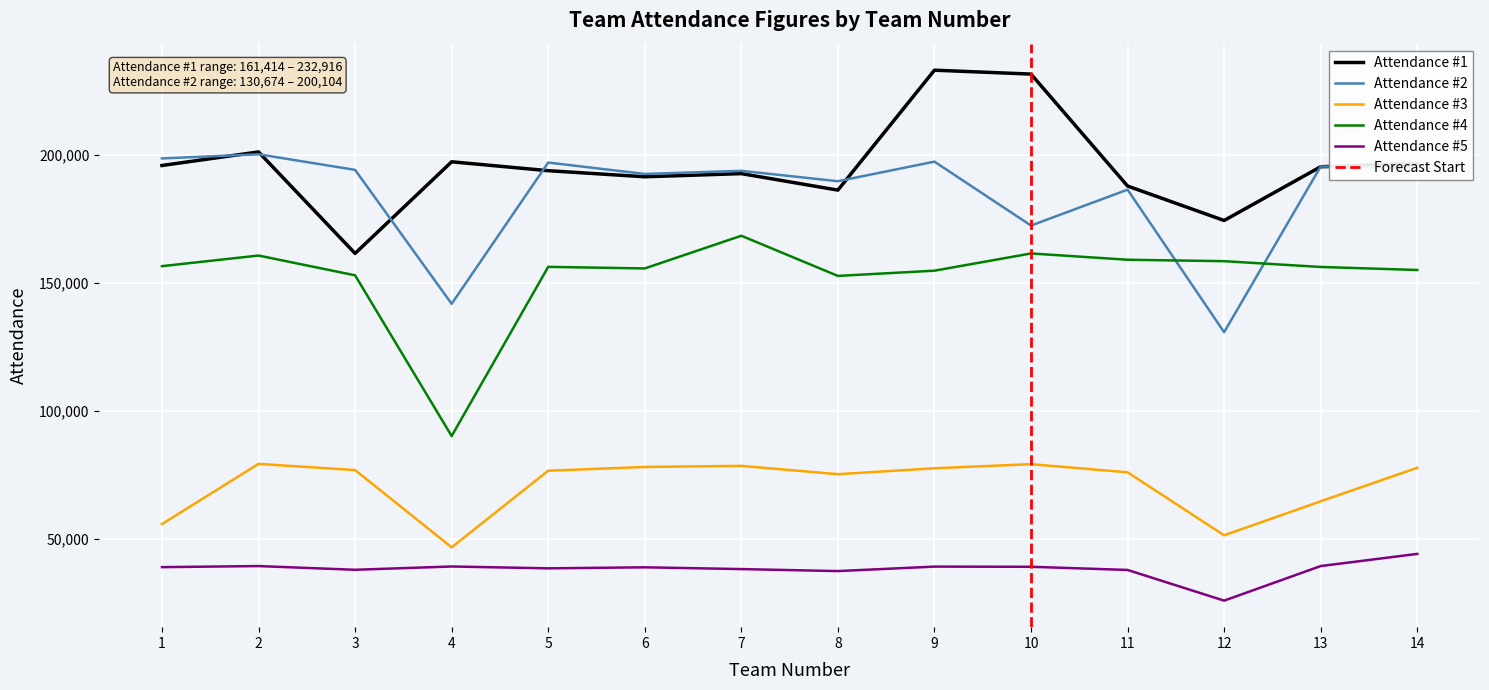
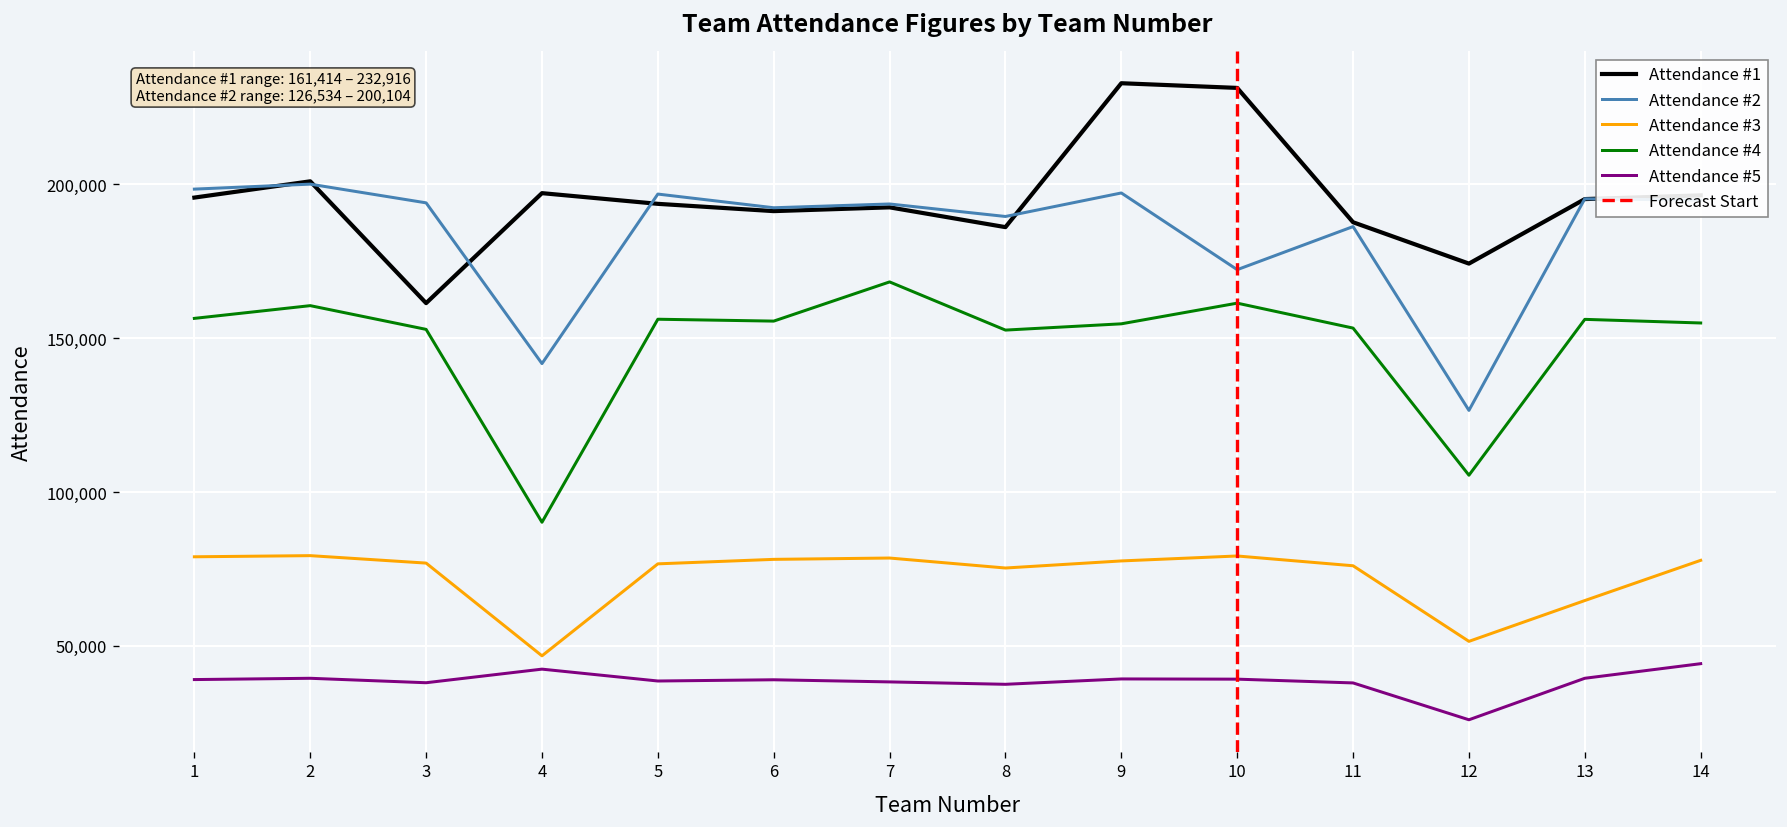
  {
    "Attendance #1": {
      "1": "196,000",
      "3": "161,000",
      "4": "197,000",
      "5": "194,000",
      "6": "191,000",
      "7": "193,000",
      "8": "186,000",
      "9": "233,000",
      "10": "231,000",
      "11": "188,000",
      "12": "174,000"
    },
    "Attendance #2": {
-     "12": "130,674"
+     "12": "126,534"
    },
    "Attendance #3": {
-     "1": "56,000",
+     "1": "79,000",
      "2": "79,000",
      "3": "77,000",
      "4": "47,000",
      "5": "77,000",
      "6": "78,000",
      "7": "79,000",
      "8": "75,000",
      "9": "78,000",
      "10": "79,000",
      "11": "76,000",
      "12": "51,000",
      "13": "65,000",
      "14": "78,000"
    },
    "Attendance #4": {
      "1": "156,000",
      "2": "161,000",
      "3": "153,000",
      "4": "90,000",
      "5": "156,000",
      "6": "156,000",
      "7": "168,000",
      "8": "153,000",
      "9": "155,000",
      "10": "161,000",
-     "11": "159,000",
-     "12": "158,000",
+     "11": "153,000",
+     "12": "105,000",
      "13": "156,000",
      "14": "155,000"
    },
    "Attendance #5": {
      "1": "39,000",
      "2": "39,000",
      "3": "38,000",
-     "4": "39,000",
+     "4": "42,000",
      "5": "39,000",
      "6": "39,000",
      "7": "38,000",
      "8": "37,000",
      "9": "39,000",
      "10": "39,000",
      "11": "38,000",
      "12": "26,000",
      "13": "39,000",
      "14": "44,000"
    }
  }
